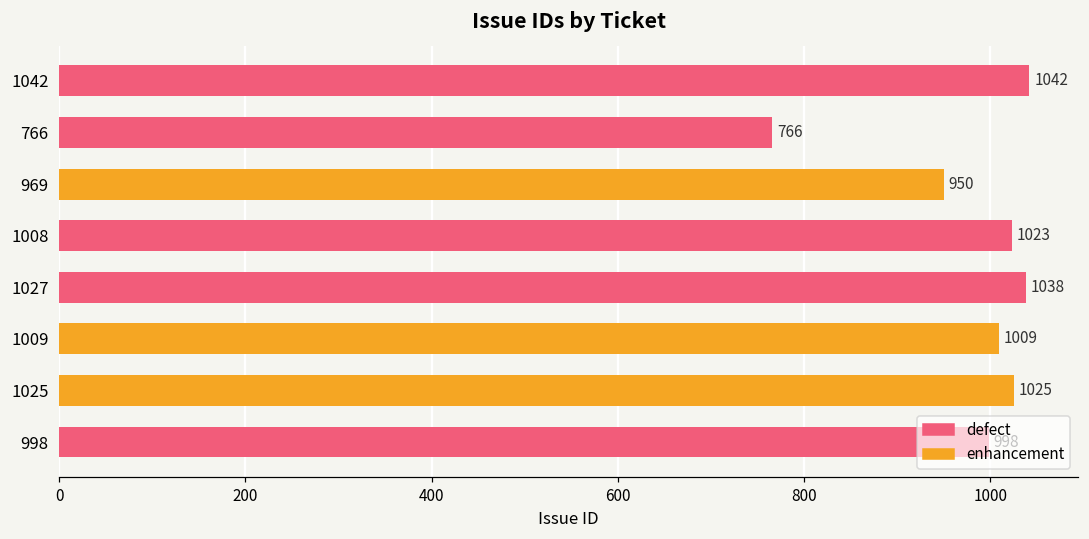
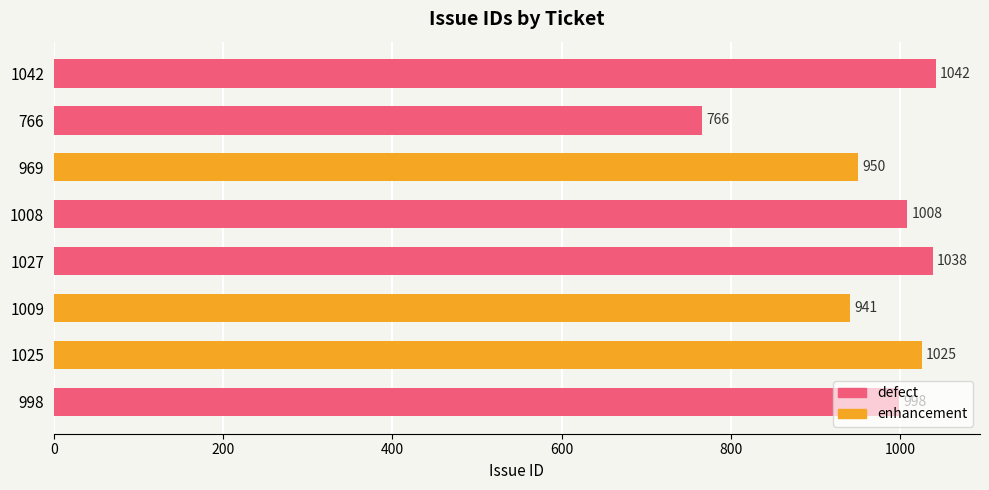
  {
    "defect": {
      "1042": 1042,
      "766": 766,
-     "1008": 1023,
+     "1008": 1008,
      "1027": 1038
    },
    "enhancement": {
      "969": 950,
-     "1009": 1009,
+     "1009": 941,
      "1025": 1025
    }
  }
